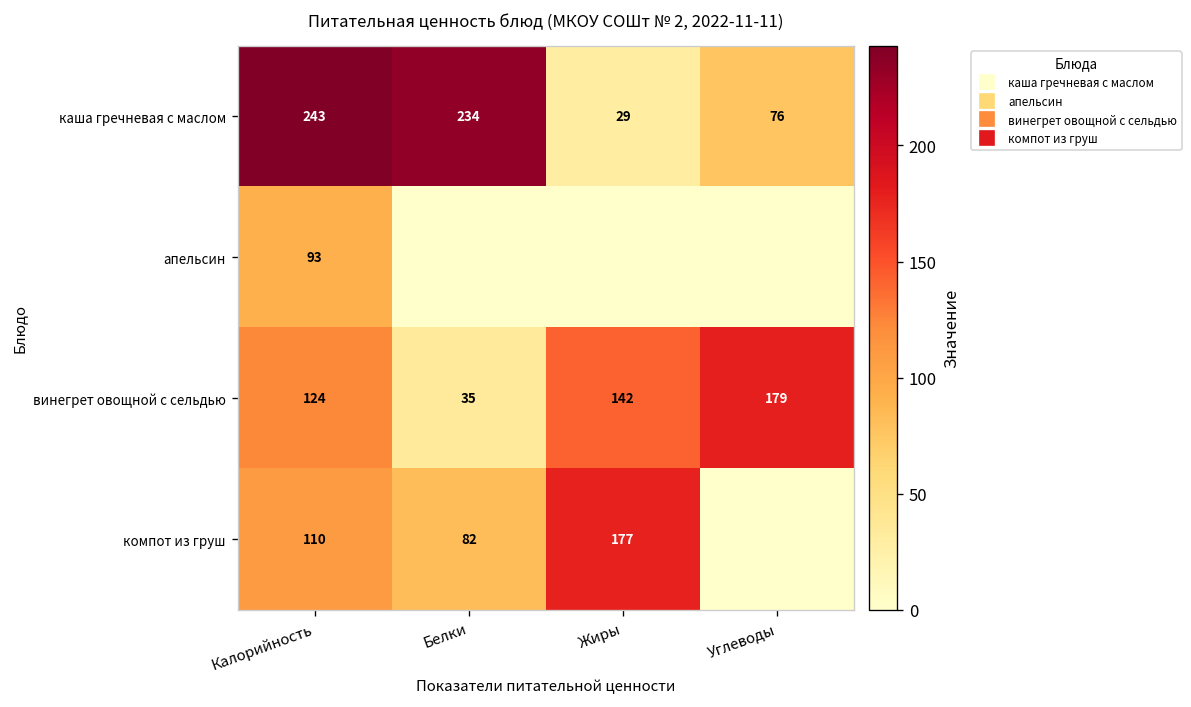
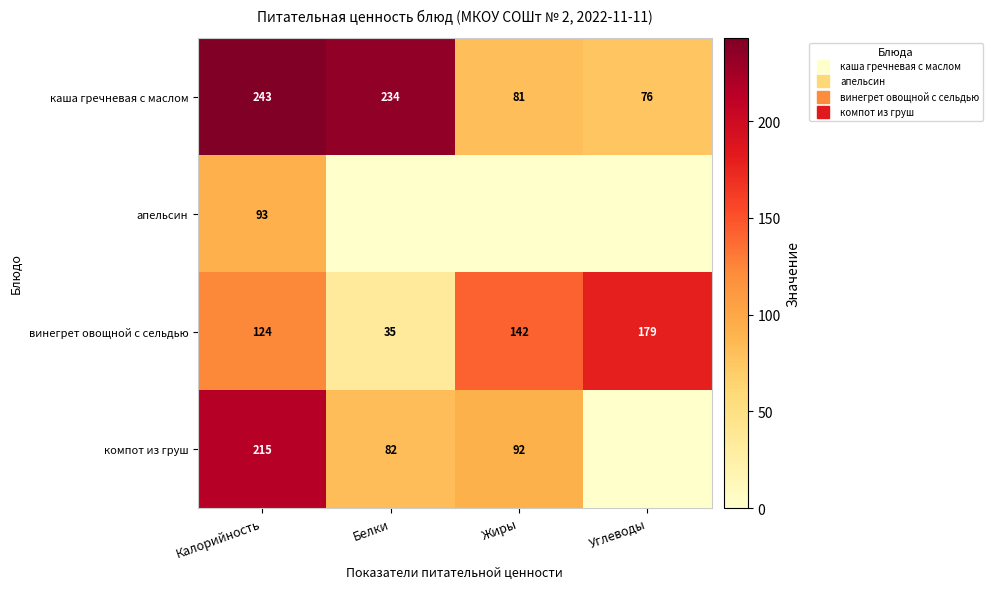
  {
    "каша гречневая с маслом": {
      "Калорийность": 243,
      "Белки": 234,
-     "Жиры": 29,
+     "Жиры": 81,
      "Углеводы": 76
    },
    "апельсин": {
      "Калорийность": 93
    },
    "винегрет овощной с сельдью": {
      "Калорийность": 124,
      "Белки": 35,
      "Жиры": 142,
      "Углеводы": 179
    },
    "компот из груш": {
-     "Калорийность": 110,
+     "Калорийность": 215,
      "Белки": 82,
-     "Жиры": 177
+     "Жиры": 92
    }
  }
